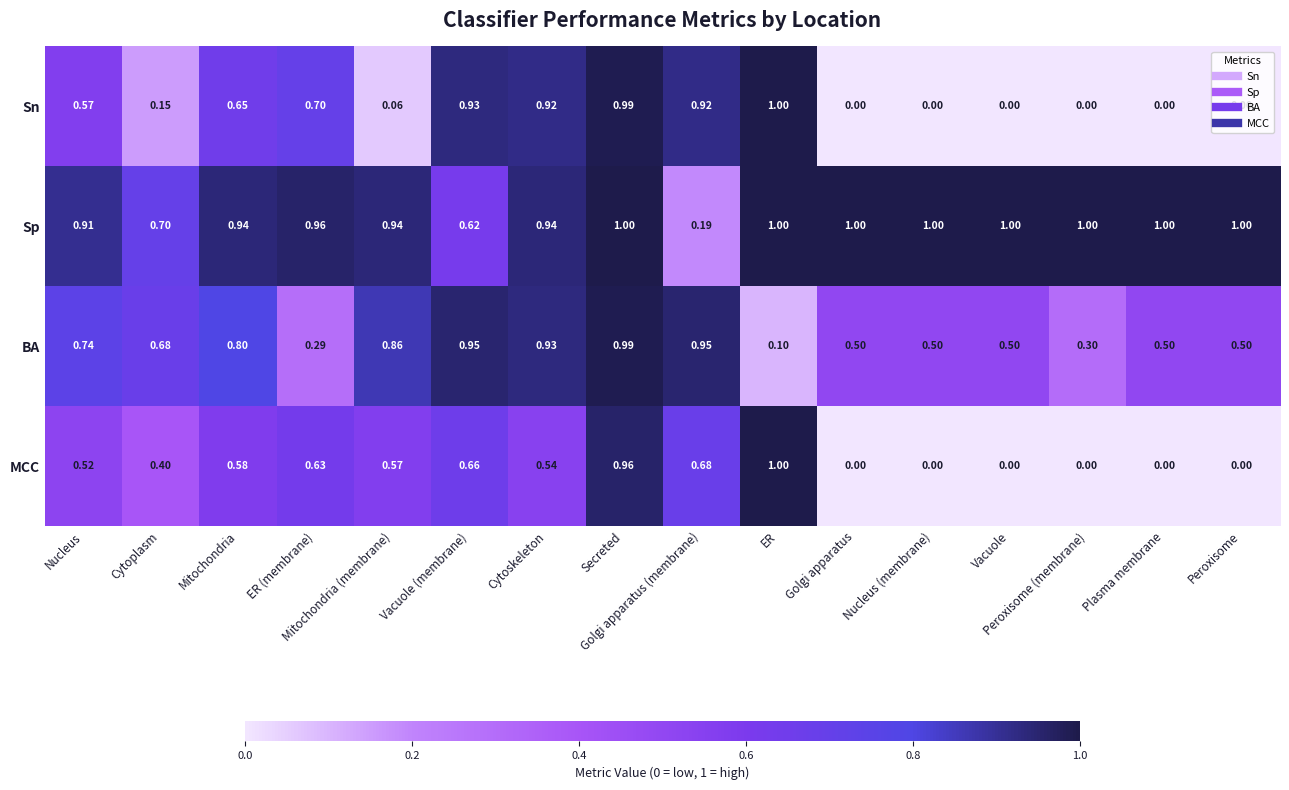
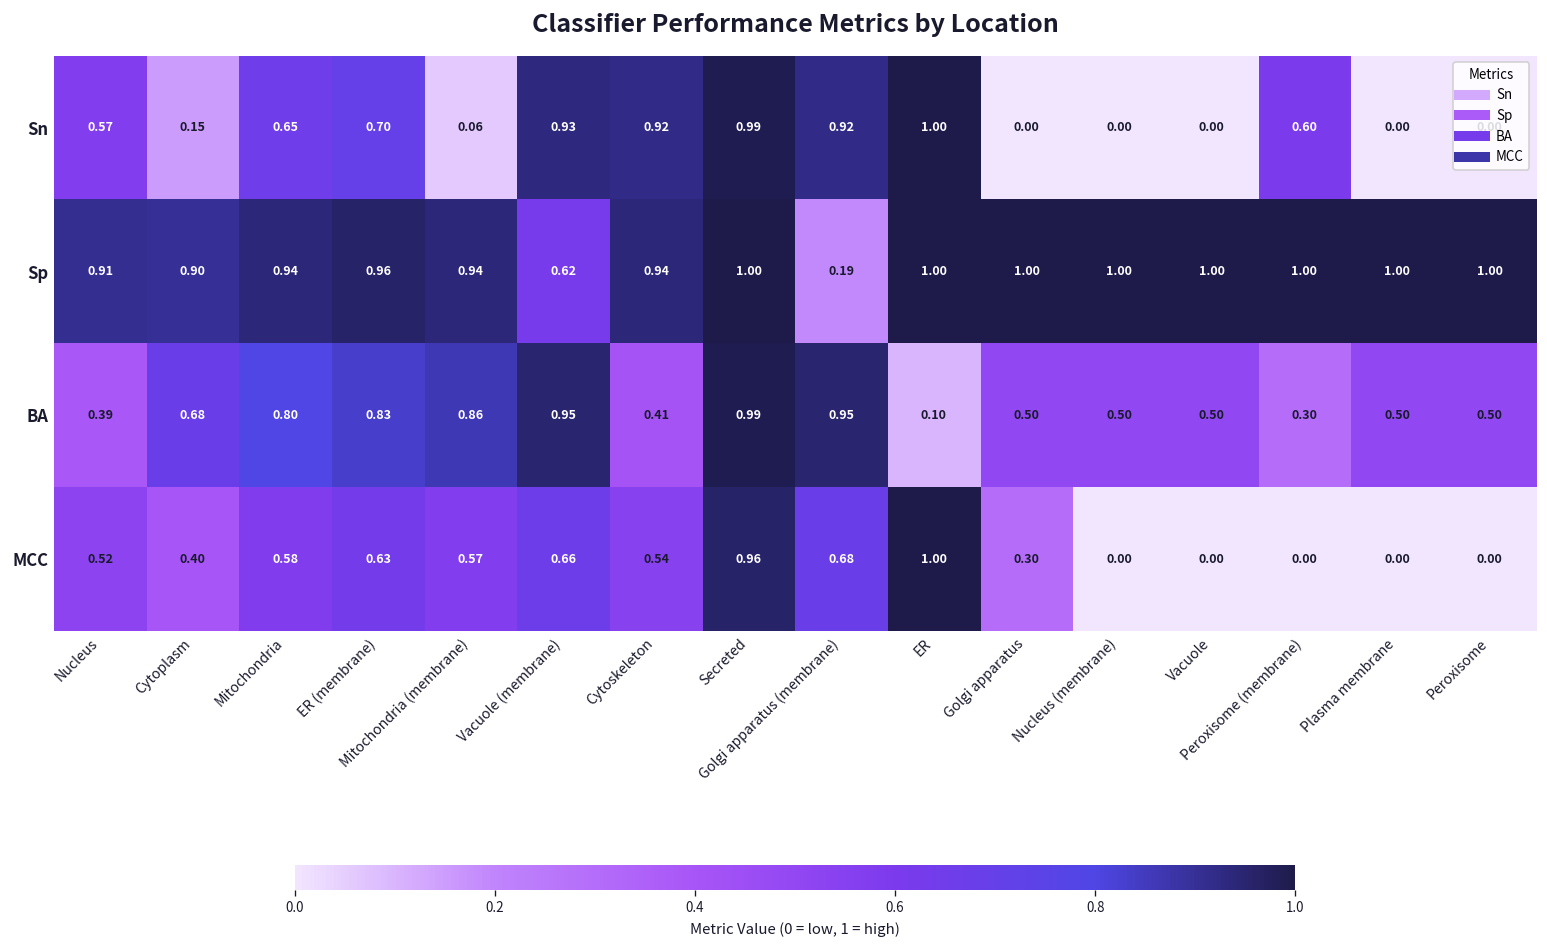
  {
    "Sn": {
      "Nucleus": 0.57,
      "Cytoplasm": 0.15,
      "Mitochondria": 0.65,
      "ER (membrane)": 0.70,
      "Mitochondria (membrane)": 0.06,
      "Vacuole (membrane)": 0.93,
      "Cytoskeleton": 0.92,
      "Secreted": 0.99,
      "Golgi apparatus (membrane)": 0.92,
      "ER": 1.00,
      "Golgi apparatus": 0.00,
      "Nucleus (membrane)": 0.00,
      "Vacuole": 0.00,
-     "Peroxisome (membrane)": 0.00,
+     "Peroxisome (membrane)": 0.60,
      "Plasma membrane": 0.00
    },
    "Sp": {
      "Nucleus": 0.91,
-     "Cytoplasm": 0.70,
+     "Cytoplasm": 0.90,
      "Mitochondria": 0.94,
      "ER (membrane)": 0.96,
      "Mitochondria (membrane)": 0.94,
      "Vacuole (membrane)": 0.62,
      "Cytoskeleton": 0.94,
      "Secreted": 1.00,
      "Golgi apparatus (membrane)": 0.19,
      "ER": 1.00,
      "Golgi apparatus": 1.00,
      "Nucleus (membrane)": 1.00,
      "Vacuole": 1.00,
      "Peroxisome (membrane)": 1.00,
      "Plasma membrane": 1.00,
      "Peroxisome": 1.00
    },
    "BA": {
-     "Nucleus": 0.74,
+     "Nucleus": 0.39,
      "Cytoplasm": 0.68,
      "Mitochondria": 0.80,
-     "ER (membrane)": 0.29,
+     "ER (membrane)": 0.83,
      "Mitochondria (membrane)": 0.86,
      "Vacuole (membrane)": 0.95,
-     "Cytoskeleton": 0.93,
+     "Cytoskeleton": 0.41,
      "Secreted": 0.99,
      "Golgi apparatus (membrane)": 0.95,
      "ER": 0.10,
      "Golgi apparatus": 0.50,
      "Nucleus (membrane)": 0.50,
      "Vacuole": 0.50,
      "Peroxisome (membrane)": 0.30,
      "Plasma membrane": 0.50,
      "Peroxisome": 0.50
    },
    "MCC": {
      "Nucleus": 0.52,
      "Cytoplasm": 0.40,
      "Mitochondria": 0.58,
      "ER (membrane)": 0.63,
      "Mitochondria (membrane)": 0.57,
      "Vacuole (membrane)": 0.66,
      "Cytoskeleton": 0.54,
      "Secreted": 0.96,
      "Golgi apparatus (membrane)": 0.68,
      "ER": 1.00,
-     "Golgi apparatus": 0.00,
+     "Golgi apparatus": 0.30,
      "Nucleus (membrane)": 0.00,
      "Vacuole": 0.00,
      "Peroxisome (membrane)": 0.00,
      "Plasma membrane": 0.00,
      "Peroxisome": 0.00
    }
  }
